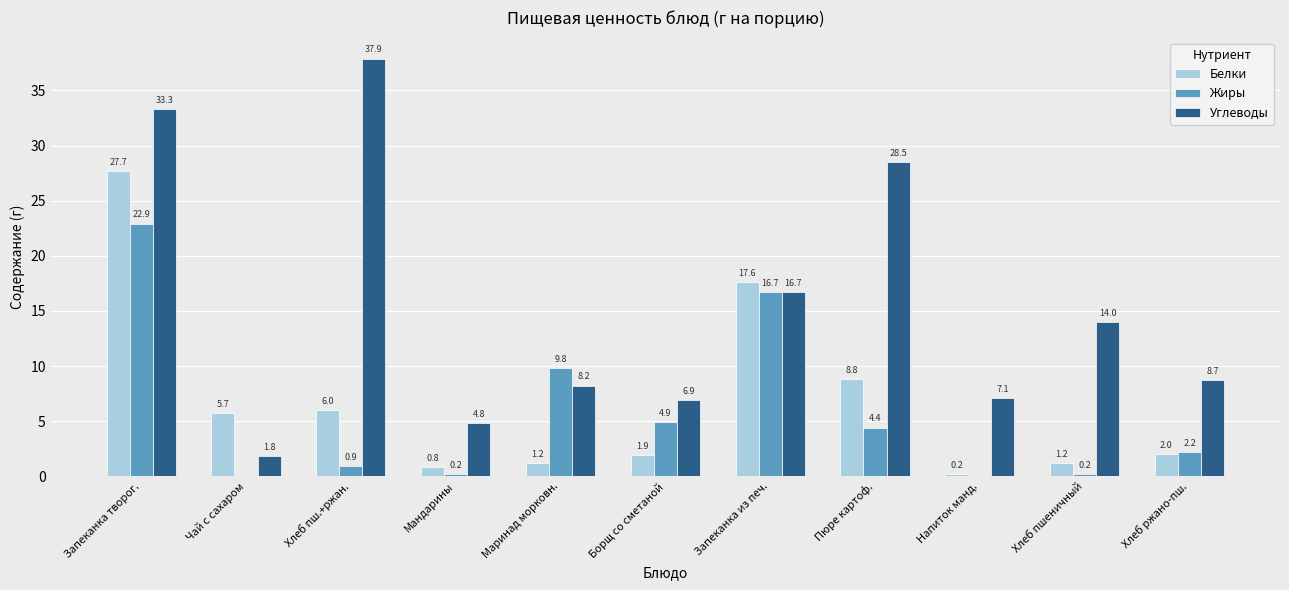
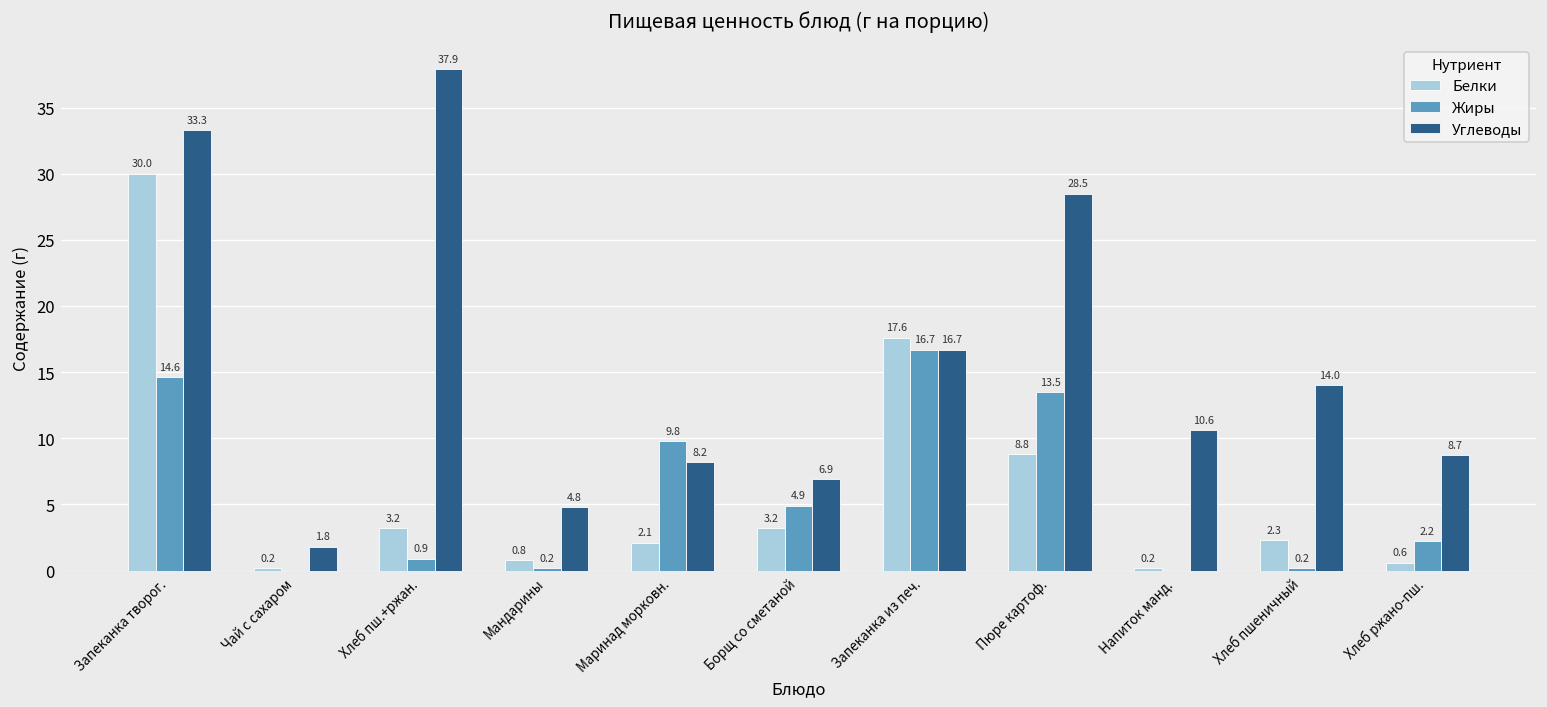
  {
    "Белки": {
-     "Запеканка творог.": 27.7,
-     "Чай с сахаром": 5.7,
-     "Хлеб пш.+ржан.": 6.0,
+     "Запеканка творог.": 30.0,
+     "Чай с сахаром": 0.2,
+     "Хлеб пш.+ржан.": 3.2,
      "Мандарины": 0.8,
-     "Маринад морковн.": 1.2,
-     "Борщ со сметаной": 1.9,
+     "Маринад морковн.": 2.1,
+     "Борщ со сметаной": 3.2,
      "Запеканка из печ.": 17.6,
      "Пюре картоф.": 8.8,
      "Напиток манд.": 0.2,
-     "Хлеб пшеничный": 1.2,
-     "Хлеб ржано-пш.": 2.0
+     "Хлеб пшеничный": 2.3,
+     "Хлеб ржано-пш.": 0.6
    },
    "Жиры": {
-     "Запеканка творог.": 22.9,
+     "Запеканка творог.": 14.6,
      "Хлеб пш.+ржан.": 0.9,
      "Мандарины": 0.2,
      "Маринад морковн.": 9.8,
      "Борщ со сметаной": 4.9,
      "Запеканка из печ.": 16.7,
-     "Пюре картоф.": 4.4,
+     "Пюре картоф.": 13.5,
      "Хлеб пшеничный": 0.2,
      "Хлеб ржано-пш.": 2.2
    },
    "Углеводы": {
      "Запеканка творог.": 33.3,
      "Чай с сахаром": 1.8,
      "Хлеб пш.+ржан.": 37.9,
      "Мандарины": 4.8,
      "Маринад морковн.": 8.2,
      "Борщ со сметаной": 6.9,
      "Запеканка из печ.": 16.7,
      "Пюре картоф.": 28.5,
-     "Напиток манд.": 7.1,
+     "Напиток манд.": 10.6,
      "Хлеб пшеничный": 14.0,
      "Хлеб ржано-пш.": 8.7
    }
  }
